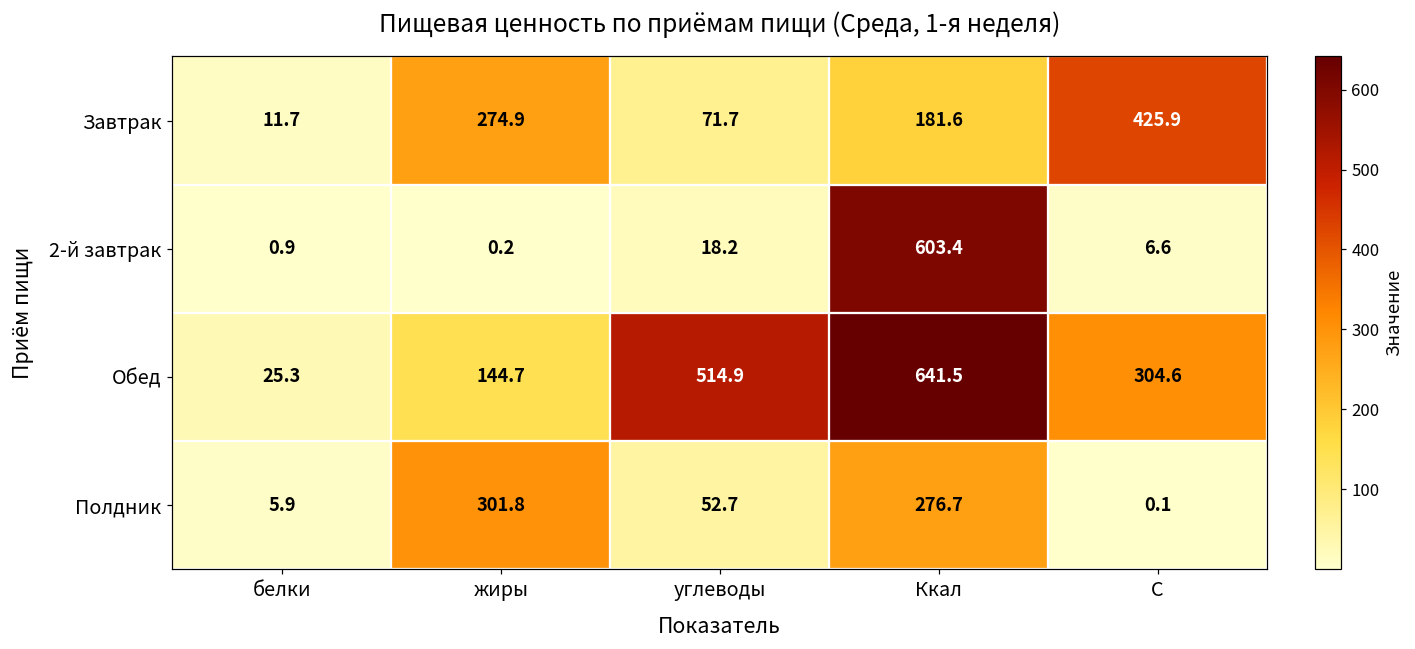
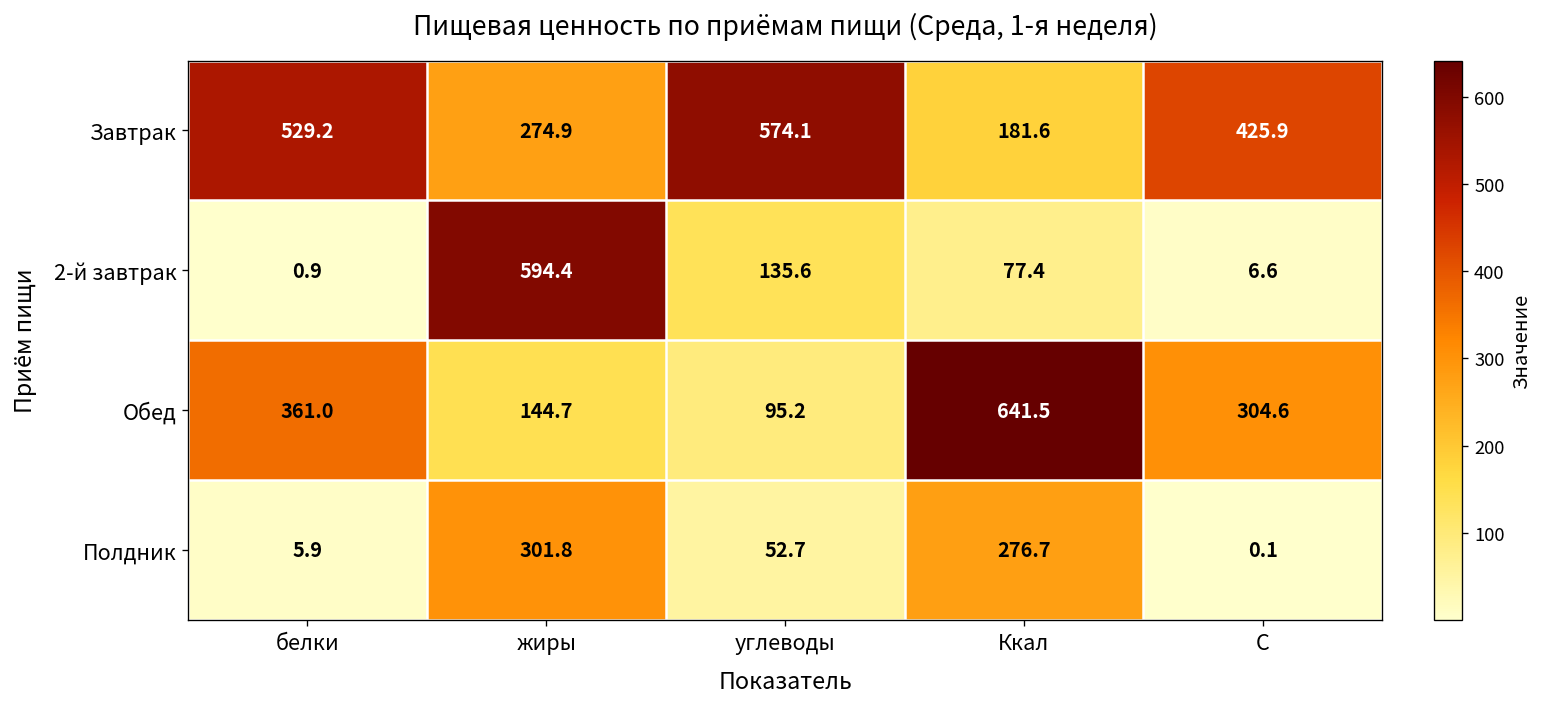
  {
    "Завтрак": {
-     "белки": 11.7,
+     "белки": 529.2,
      "жиры": 274.9,
-     "углеводы": 71.7,
+     "углеводы": 574.1,
      "Ккал": 181.6,
      "С": 425.9
    },
    "2-й завтрак": {
      "белки": 0.9,
-     "жиры": 0.2,
-     "углеводы": 18.2,
-     "Ккал": 603.4,
+     "жиры": 594.4,
+     "углеводы": 135.6,
+     "Ккал": 77.4,
      "С": 6.6
    },
    "Обед": {
-     "белки": 25.3,
+     "белки": 361.0,
      "жиры": 144.7,
-     "углеводы": 514.9,
+     "углеводы": 95.2,
      "Ккал": 641.5,
      "С": 304.6
    },
    "Полдник": {
      "белки": 5.9,
      "жиры": 301.8,
      "углеводы": 52.7,
      "Ккал": 276.7,
      "С": 0.1
    }
  }
